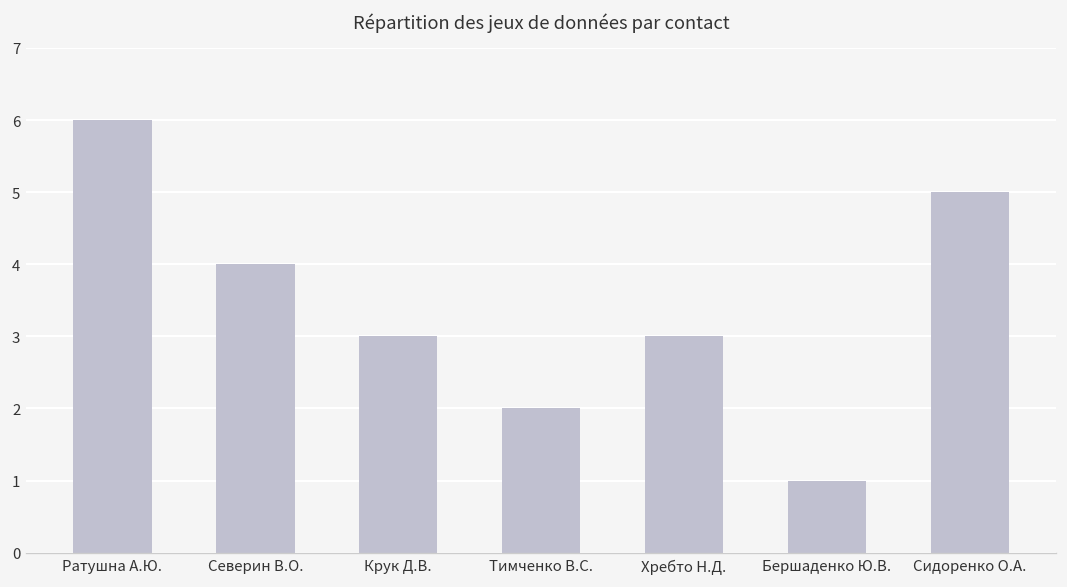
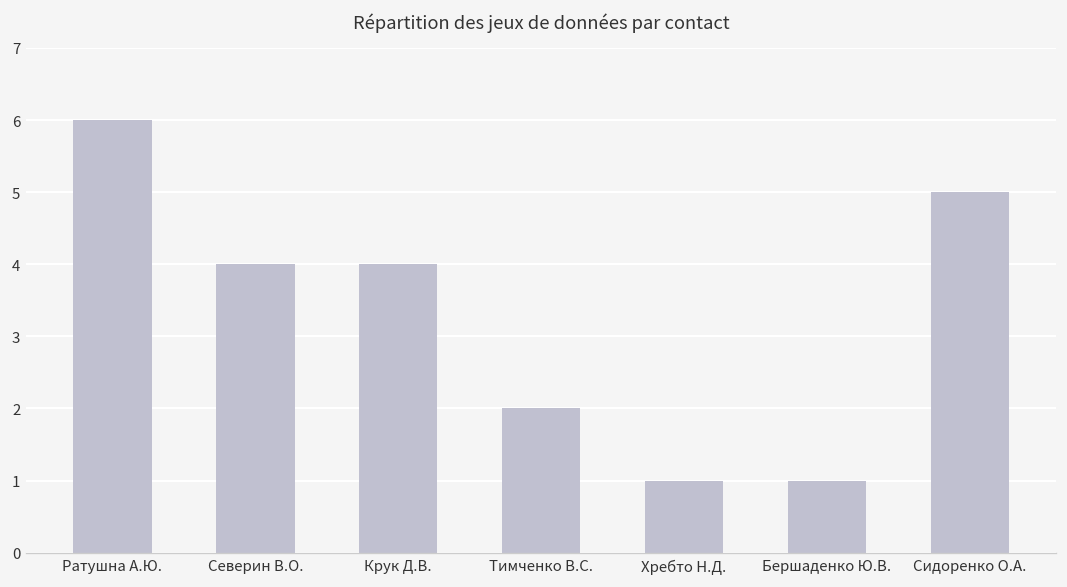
  {
    "Ратушна А.Ю.": 6,
    "Северин В.О.": 4,
-   "Крук Д.В.": 3,
+   "Крук Д.В.": 4,
    "Тимченко В.С.": 2,
-   "Хребто Н.Д.": 3,
+   "Хребто Н.Д.": 1,
    "Бершаденко Ю.В.": 1,
    "Сидоренко О.А.": 5
  }
